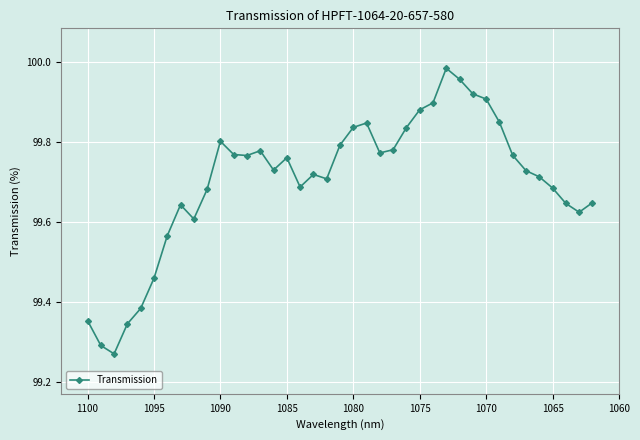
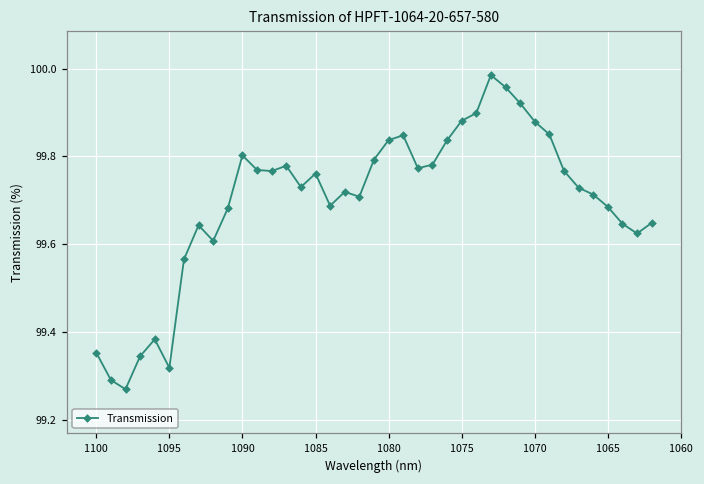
  {
    "1100": 99.35,
-   "1095": 99.46,
+   "1095": 99.32,
    "1090": 99.80,
    "1085": 99.76,
    "1080": 99.84,
    "1075": 99.88,
-   "1070": 99.91,
+   "1070": 99.88,
    "1065": 99.69
  }
